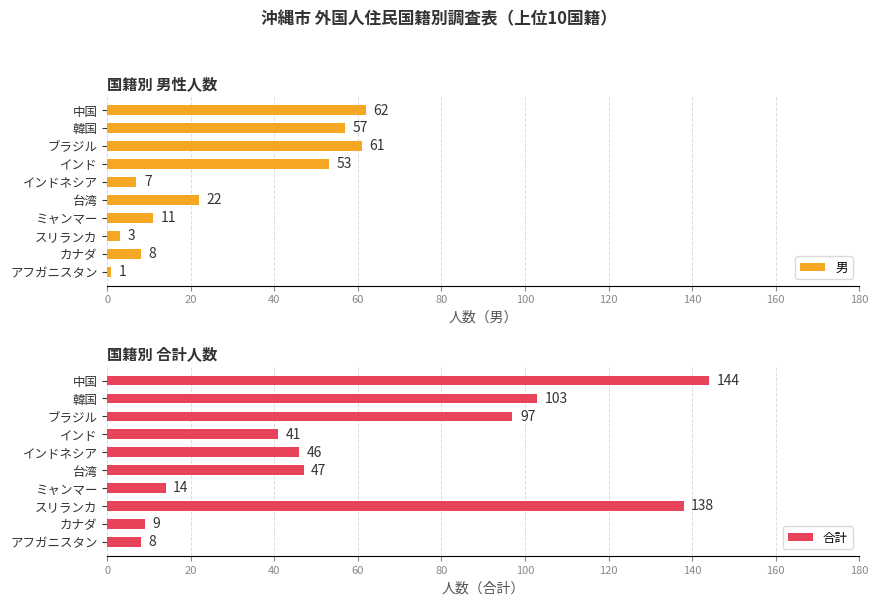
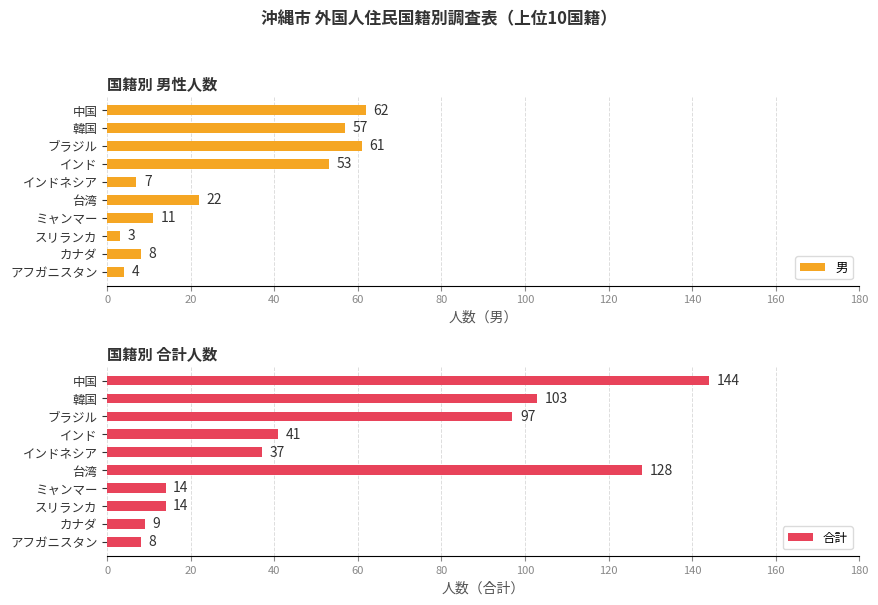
  {
    "国籍別 男性人数": {
      "中国": 62,
      "韓国": 57,
      "ブラジル": 61,
      "インド": 53,
      "インドネシア": 7,
      "台湾": 22,
      "ミャンマー": 11,
      "スリランカ": 3,
      "カナダ": 8,
-     "アフガニスタン": 1
+     "アフガニスタン": 4
    },
    "国籍別 合計人数": {
      "中国": 144,
      "韓国": 103,
      "ブラジル": 97,
      "インド": 41,
-     "インドネシア": 46,
-     "台湾": 47,
+     "インドネシア": 37,
+     "台湾": 128,
      "ミャンマー": 14,
-     "スリランカ": 138,
+     "スリランカ": 14,
      "カナダ": 9,
      "アフガニスタン": 8
    }
  }
